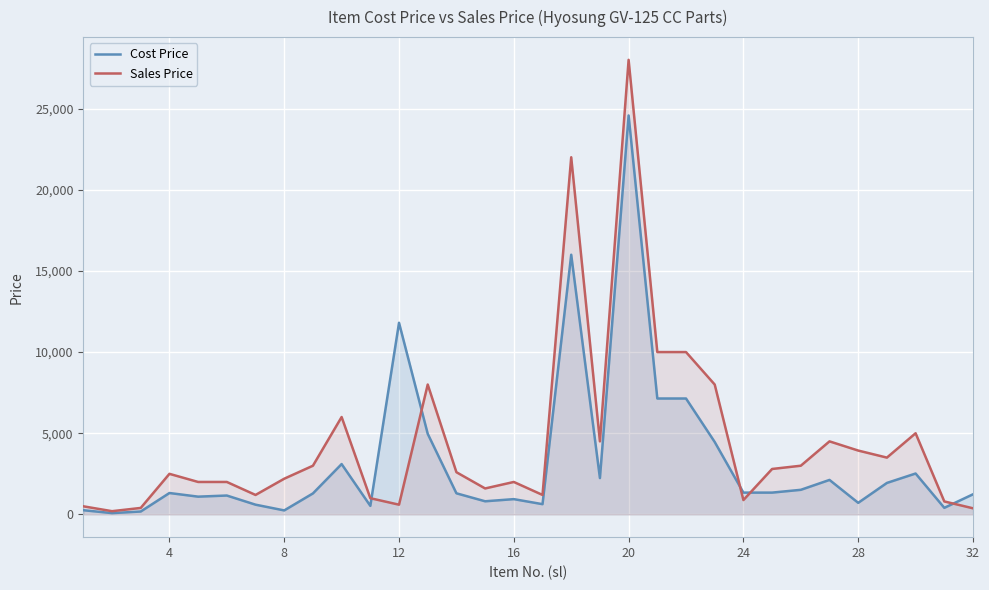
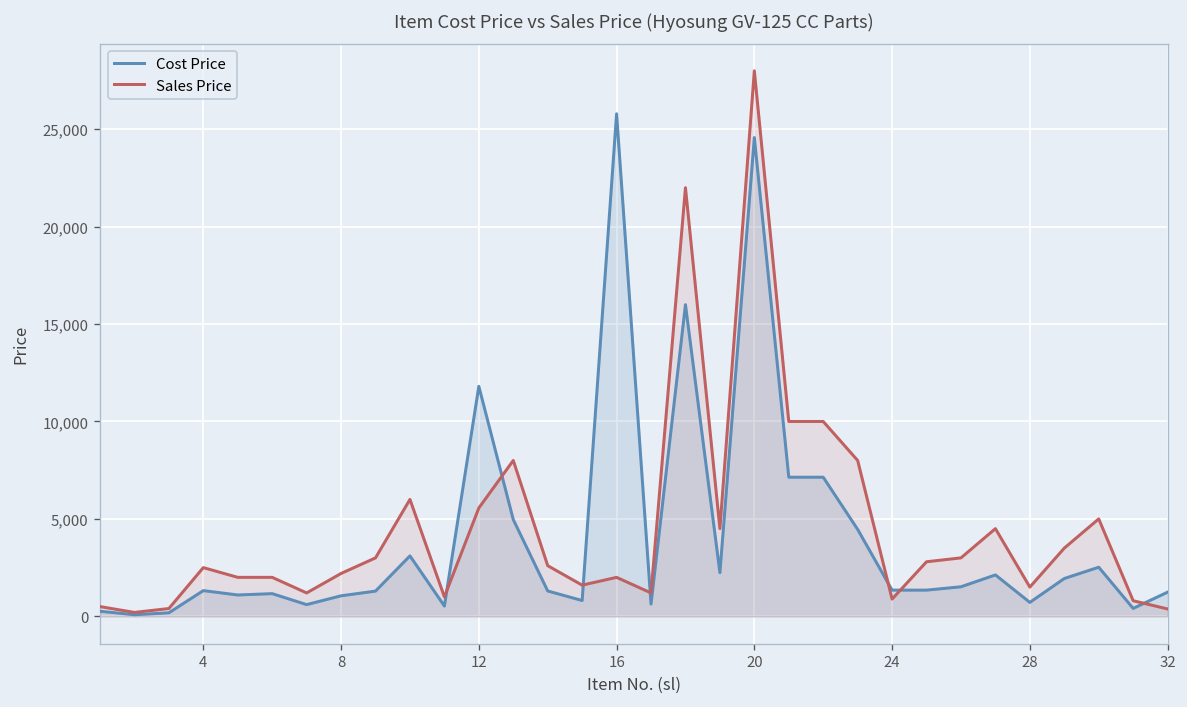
  {
    "Cost Price": {
      "4": "1,300",
-     "8": "200",
+     "8": "1,100",
      "12": "11,800",
-     "16": "900",
+     "16": "25,800",
      "20": "24,600",
      "24": "1,300",
      "28": "700",
      "32": "1,200"
    },
    "Sales Price": {
      "4": "2,500",
      "8": "2,200",
-     "12": "600",
+     "12": "5,600",
      "16": "2,000",
      "20": "28,000",
      "24": "900",
-     "28": "3,900",
+     "28": "1,500",
      "32": "400"
    }
  }
